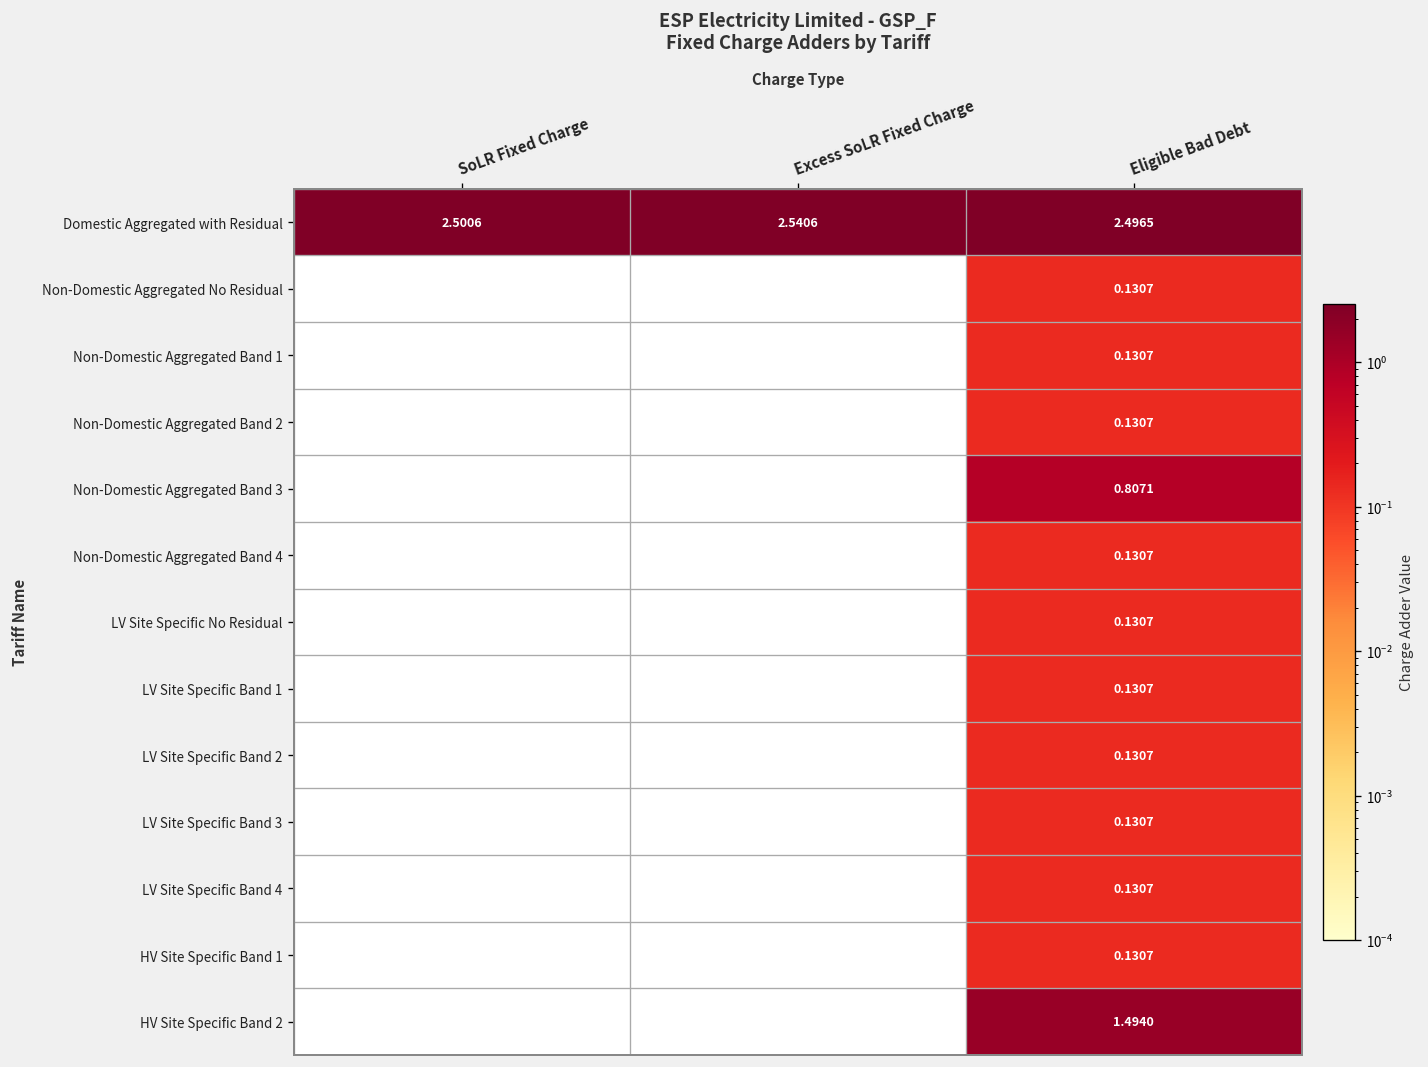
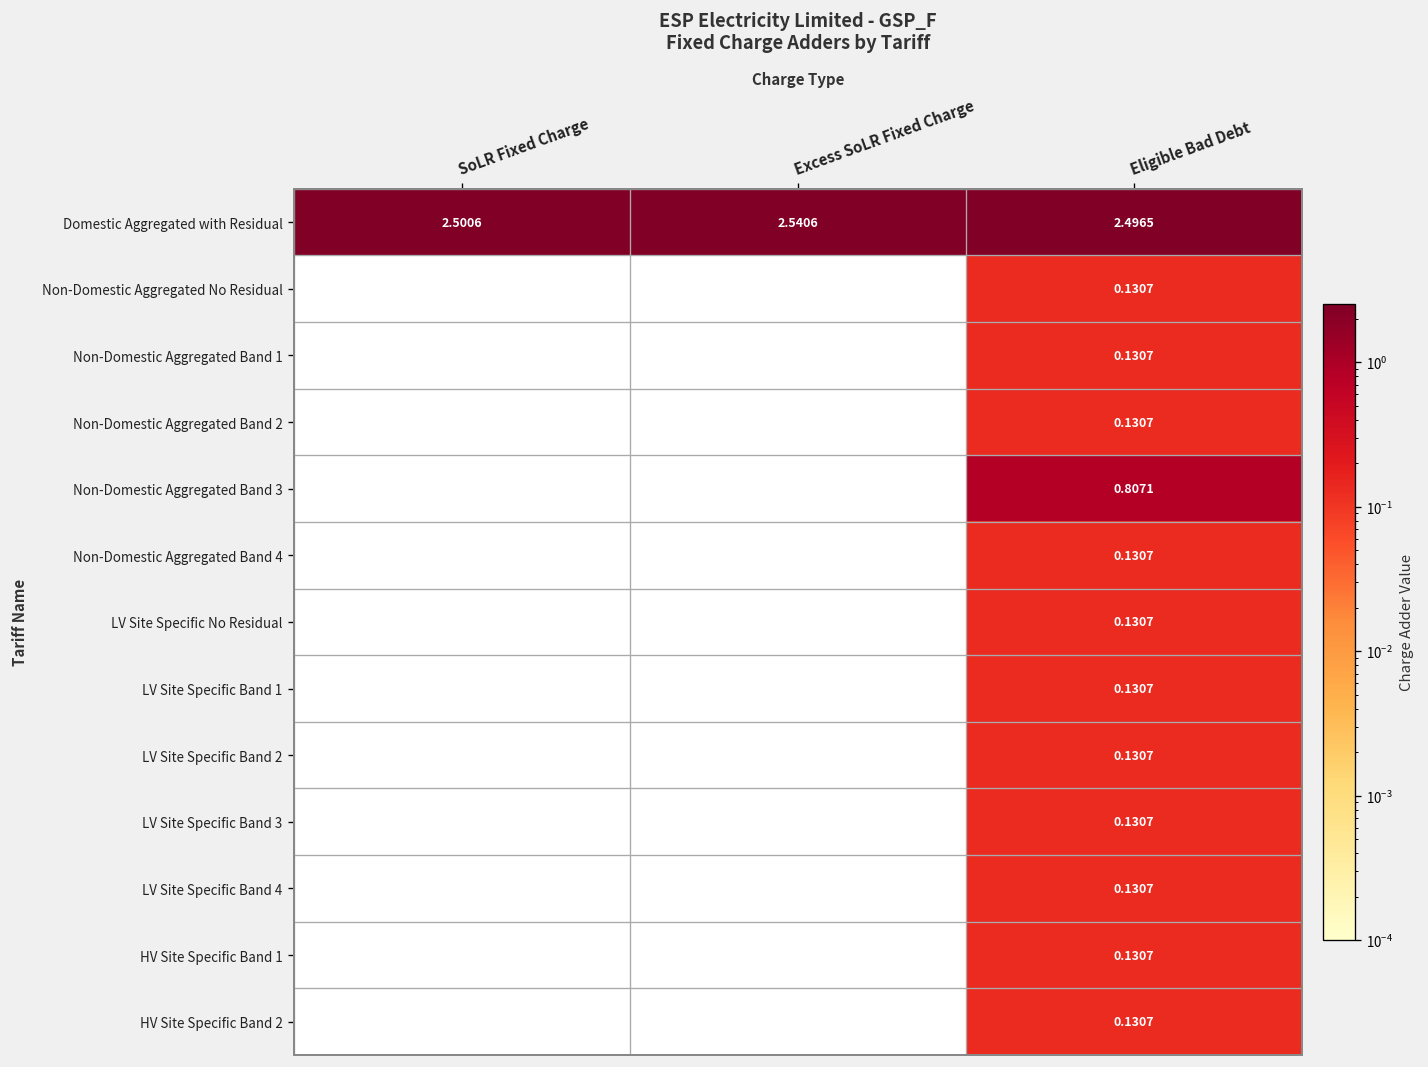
  {
    "Domestic Aggregated with Residual": {
      "SoLR Fixed Charge": 2.5006,
      "Excess SoLR Fixed Charge": 2.5406,
      "Eligible Bad Debt": 2.4965
    },
    "Non-Domestic Aggregated No Residual": {
      "Eligible Bad Debt": 0.1307
    },
    "Non-Domestic Aggregated Band 1": {
      "Eligible Bad Debt": 0.1307
    },
    "Non-Domestic Aggregated Band 2": {
      "Eligible Bad Debt": 0.1307
    },
    "Non-Domestic Aggregated Band 3": {
      "Eligible Bad Debt": 0.8071
    },
    "Non-Domestic Aggregated Band 4": {
      "Eligible Bad Debt": 0.1307
    },
    "LV Site Specific No Residual": {
      "Eligible Bad Debt": 0.1307
    },
    "LV Site Specific Band 1": {
      "Eligible Bad Debt": 0.1307
    },
    "LV Site Specific Band 2": {
      "Eligible Bad Debt": 0.1307
    },
    "LV Site Specific Band 3": {
      "Eligible Bad Debt": 0.1307
    },
    "LV Site Specific Band 4": {
      "Eligible Bad Debt": 0.1307
    },
    "HV Site Specific Band 1": {
      "Eligible Bad Debt": 0.1307
    },
    "HV Site Specific Band 2": {
-     "Eligible Bad Debt": 1.4940
+     "Eligible Bad Debt": 0.1307
    }
  }
